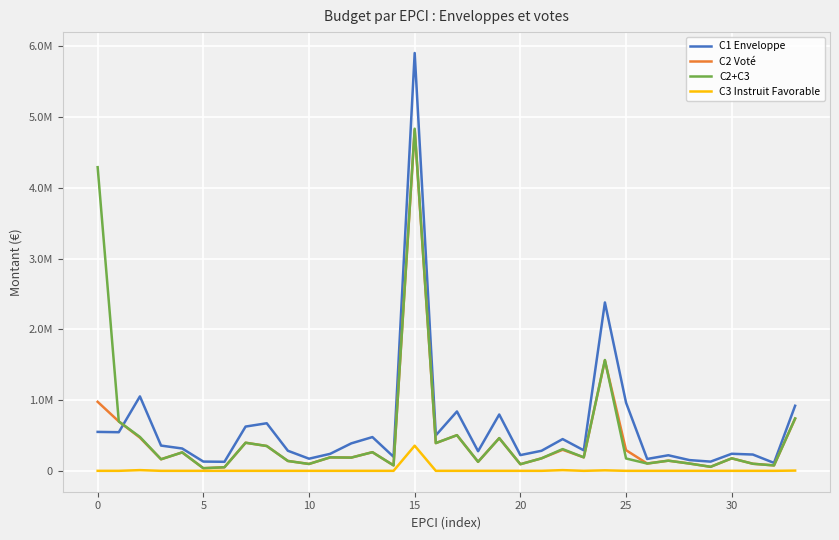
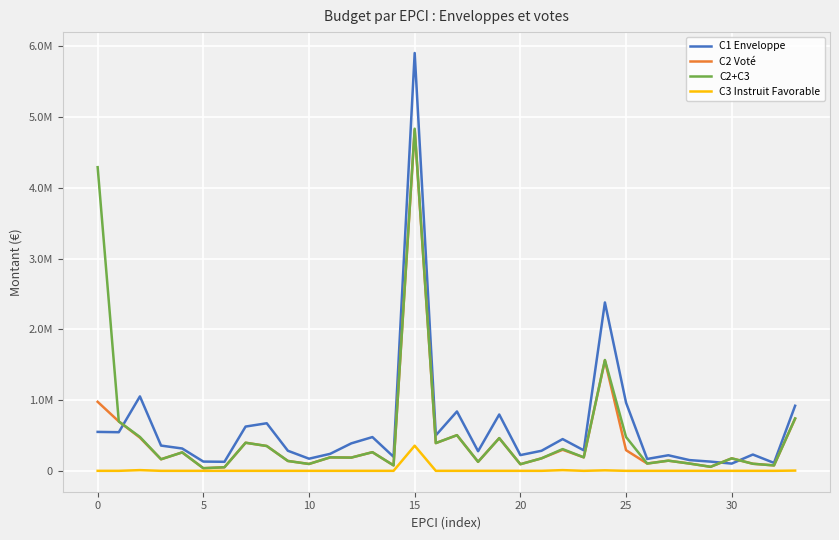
  {
    "C1 Enveloppe": {
      "0": 600000,
      "5": 100000,
      "10": 200000,
      "15": 5900000,
      "20": 200000,
      "25": 1000000,
-     "30": 200000
+     "30": 100000
    },
    "C2 Voté": {
      "0": 1000000,
      "25": 300000
    },
    "C2+C3": {
      "0": 4300000,
-     "25": 200000
+     "25": 500000
    },
    "C3 Instruit Favorable": {
      "0": 0,
      "5": 0,
      "10": 0,
      "15": 400000,
      "20": 0,
      "25": 0,
      "30": 0
    }
  }
